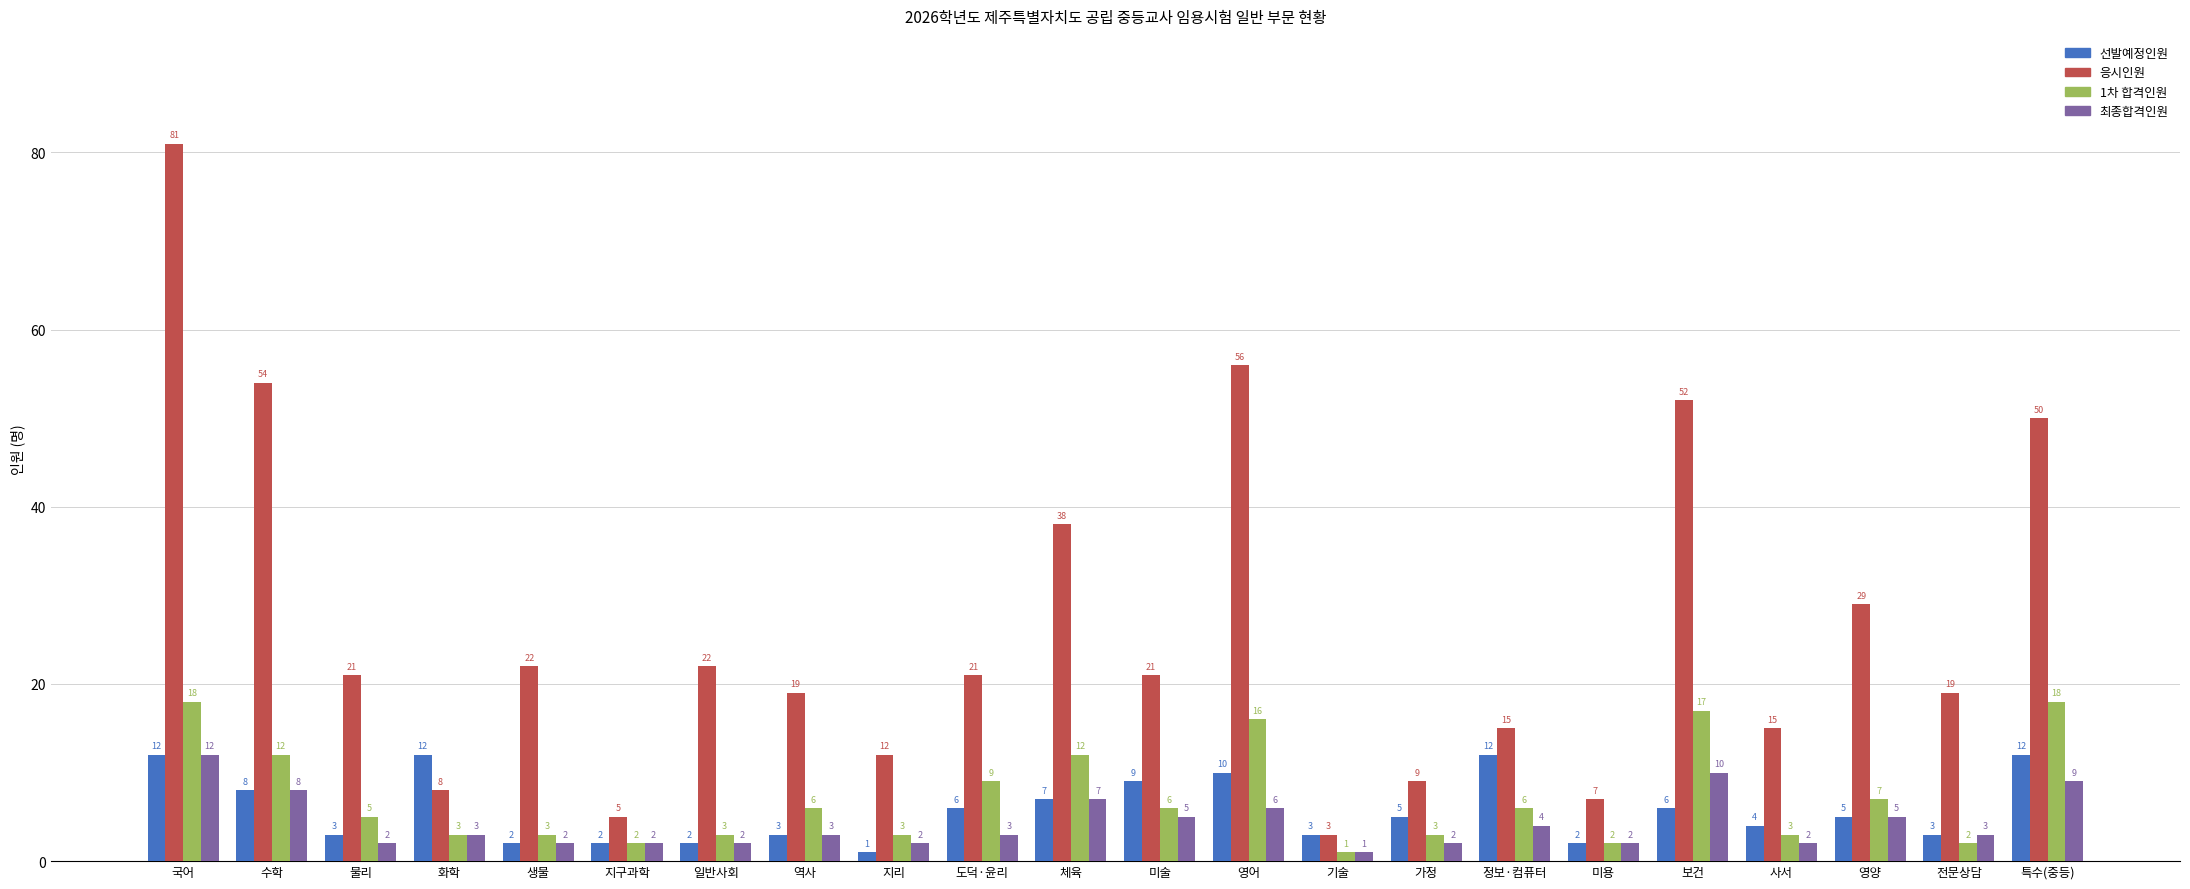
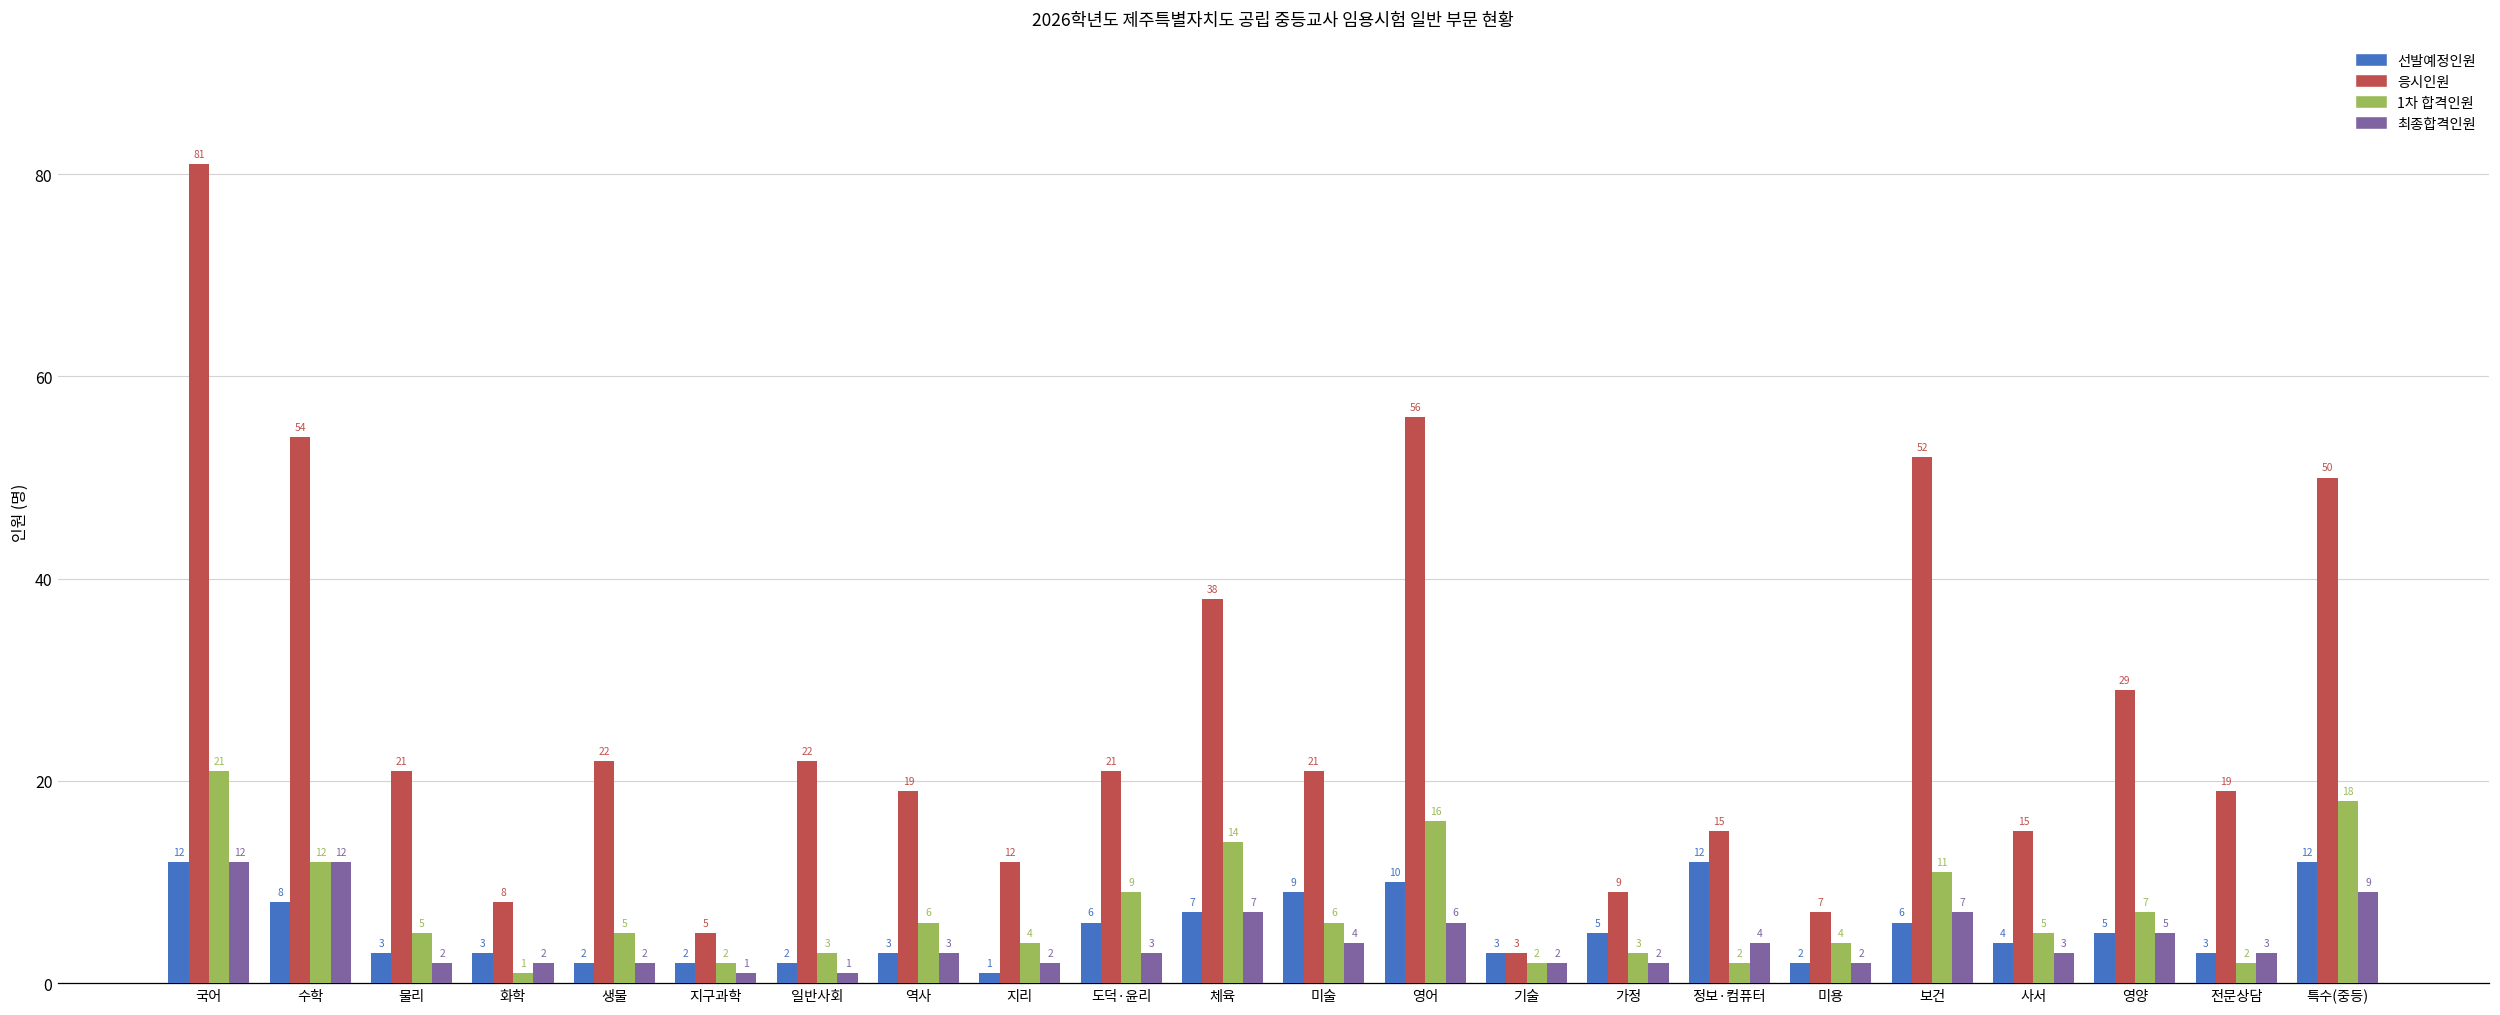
  {
    "선발예정인원": {
      "국어": 12,
      "수학": 8,
      "물리": 3,
-     "화학": 12,
+     "화학": 3,
      "생물": 2,
      "지구과학": 2,
      "일반사회": 2,
      "역사": 3,
      "지리": 1,
      "도덕·윤리": 6,
      "체육": 7,
      "미술": 9,
      "영어": 10,
      "기술": 3,
      "가정": 5,
      "정보·컴퓨터": 12,
      "미용": 2,
      "보건": 6,
      "사서": 4,
      "영양": 5,
      "전문상담": 3,
      "특수(중등)": 12
    },
    "응시인원": {
      "국어": 81,
      "수학": 54,
      "물리": 21,
      "화학": 8,
      "생물": 22,
      "지구과학": 5,
      "일반사회": 22,
      "역사": 19,
      "지리": 12,
      "도덕·윤리": 21,
      "체육": 38,
      "미술": 21,
      "영어": 56,
      "기술": 3,
      "가정": 9,
      "정보·컴퓨터": 15,
      "미용": 7,
      "보건": 52,
      "사서": 15,
      "영양": 29,
      "전문상담": 19,
      "특수(중등)": 50
    },
    "1차 합격인원": {
-     "국어": 18,
+     "국어": 21,
      "수학": 12,
      "물리": 5,
-     "화학": 3,
-     "생물": 3,
+     "화학": 1,
+     "생물": 5,
      "지구과학": 2,
      "일반사회": 3,
      "역사": 6,
-     "지리": 3,
+     "지리": 4,
      "도덕·윤리": 9,
-     "체육": 12,
+     "체육": 14,
      "미술": 6,
      "영어": 16,
-     "기술": 1,
+     "기술": 2,
      "가정": 3,
-     "정보·컴퓨터": 6,
-     "미용": 2,
-     "보건": 17,
-     "사서": 3,
+     "정보·컴퓨터": 2,
+     "미용": 4,
+     "보건": 11,
+     "사서": 5,
      "영양": 7,
      "전문상담": 2,
      "특수(중등)": 18
    },
    "최종합격인원": {
      "국어": 12,
-     "수학": 8,
+     "수학": 12,
      "물리": 2,
-     "화학": 3,
+     "화학": 2,
      "생물": 2,
-     "지구과학": 2,
-     "일반사회": 2,
+     "지구과학": 1,
+     "일반사회": 1,
      "역사": 3,
      "지리": 2,
      "도덕·윤리": 3,
      "체육": 7,
-     "미술": 5,
+     "미술": 4,
      "영어": 6,
-     "기술": 1,
+     "기술": 2,
      "가정": 2,
      "정보·컴퓨터": 4,
      "미용": 2,
-     "보건": 10,
-     "사서": 2,
+     "보건": 7,
+     "사서": 3,
      "영양": 5,
      "전문상담": 3,
      "특수(중등)": 9
    }
  }
